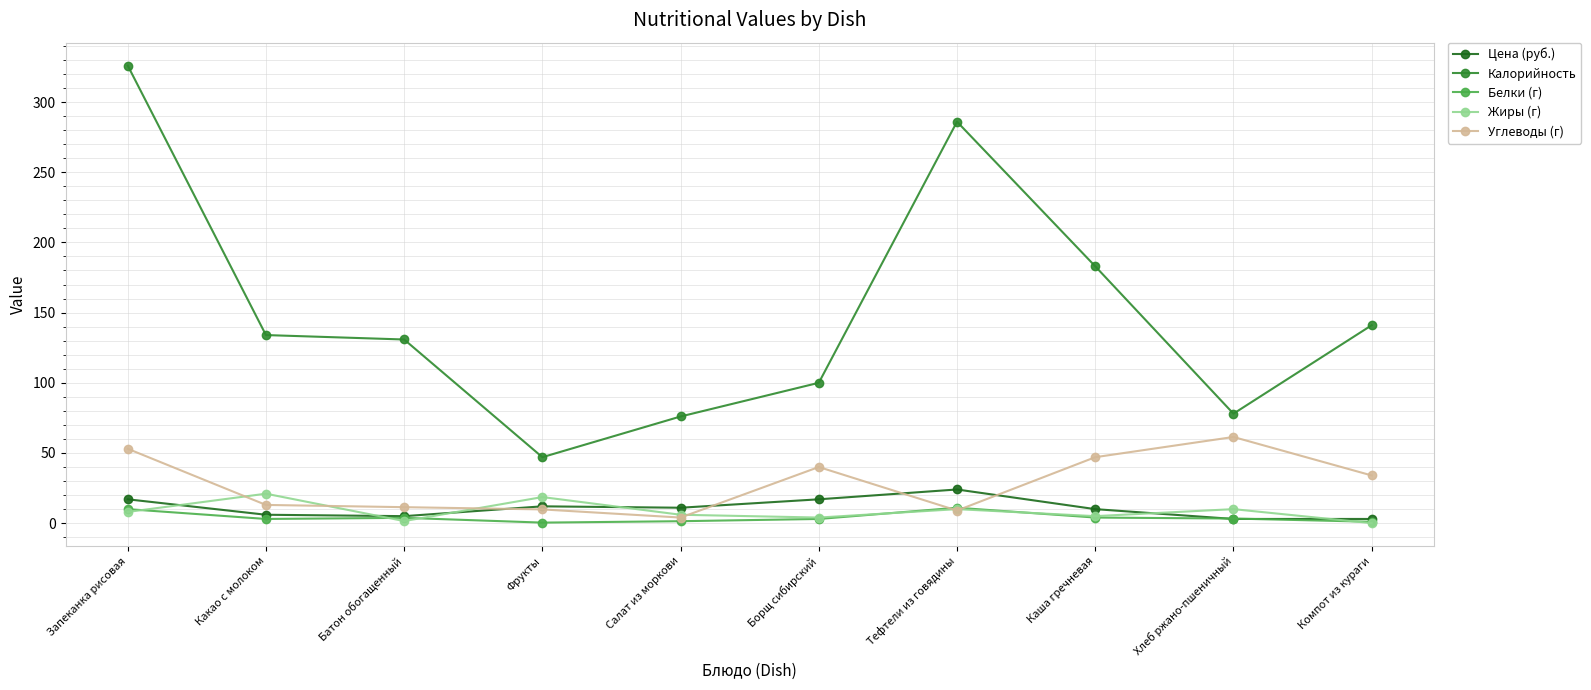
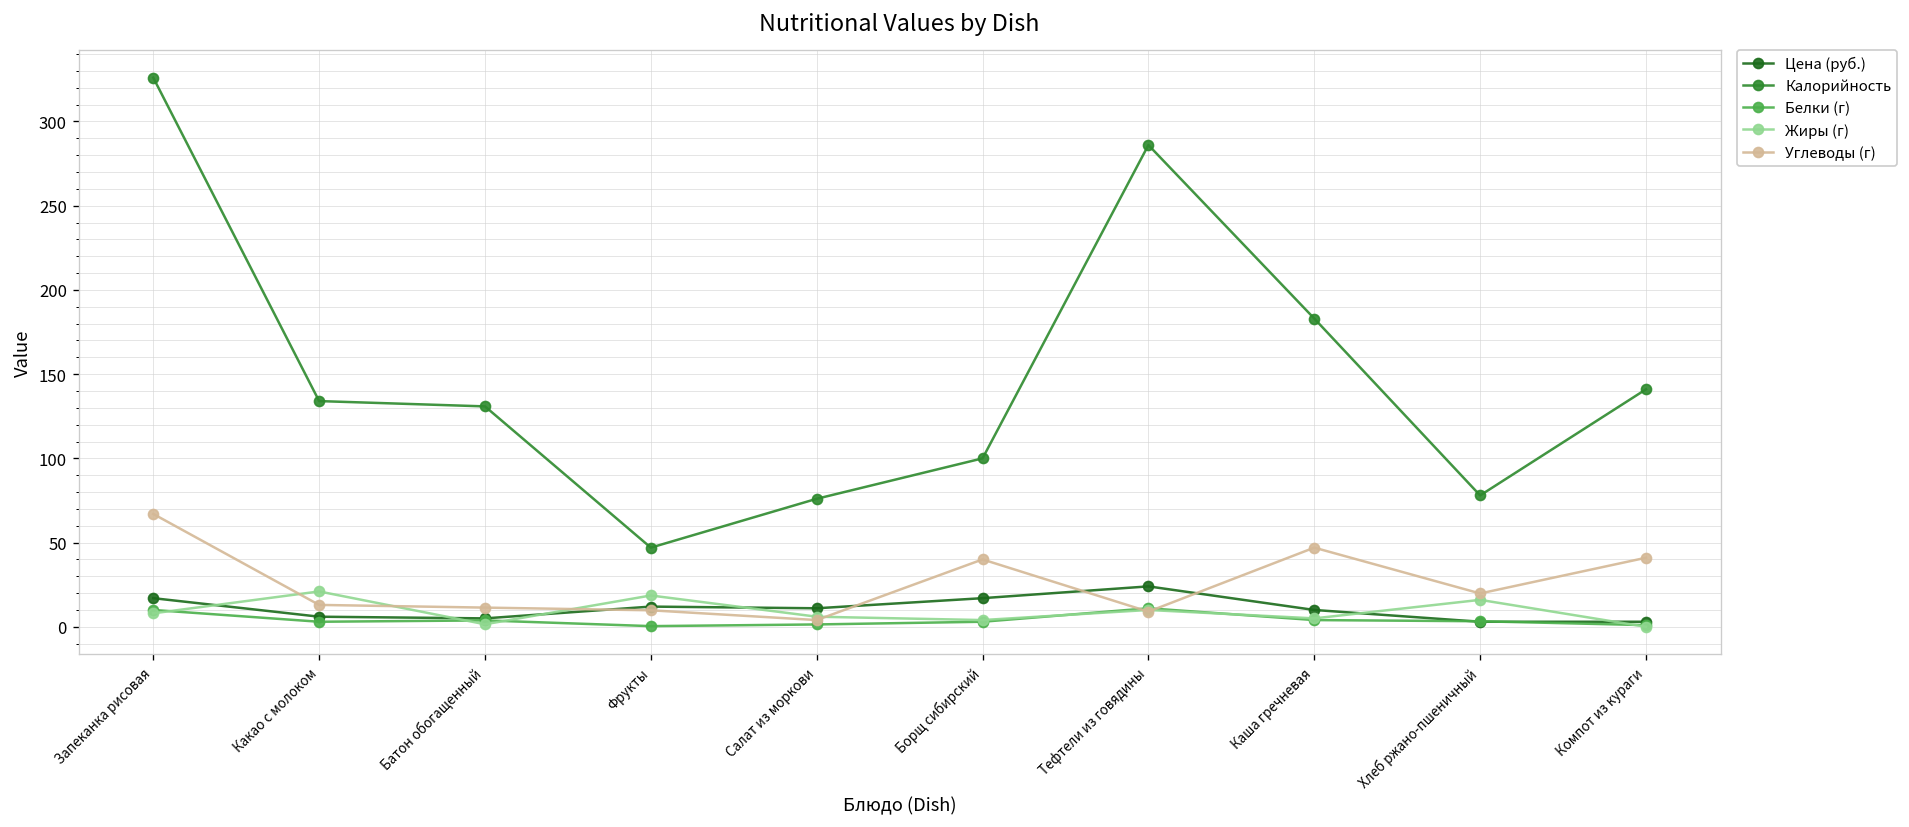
  {
    "Жиры (г)": {
      "Запеканка рисовая": 8,
      "Какао с молоком": 21,
      "Батон обогащенный": 2,
      "Фрукты": 19,
      "Салат из моркови": 6,
-     "Хлеб ржано-пшеничный": 10
+     "Хлеб ржано-пшеничный": 16
    },
    "Углеводы (г)": {
-     "Запеканка рисовая": 53,
+     "Запеканка рисовая": 67,
      "Какао с молоком": 13,
      "Батон обогащенный": 11,
      "Фрукты": 10,
      "Салат из моркови": 4,
      "Борщ сибирский": 40,
      "Каша гречневая": 47,
-     "Хлеб ржано-пшеничный": 61,
-     "Компот из кураги": 34
+     "Хлеб ржано-пшеничный": 20,
+     "Компот из кураги": 41
    }
  }
